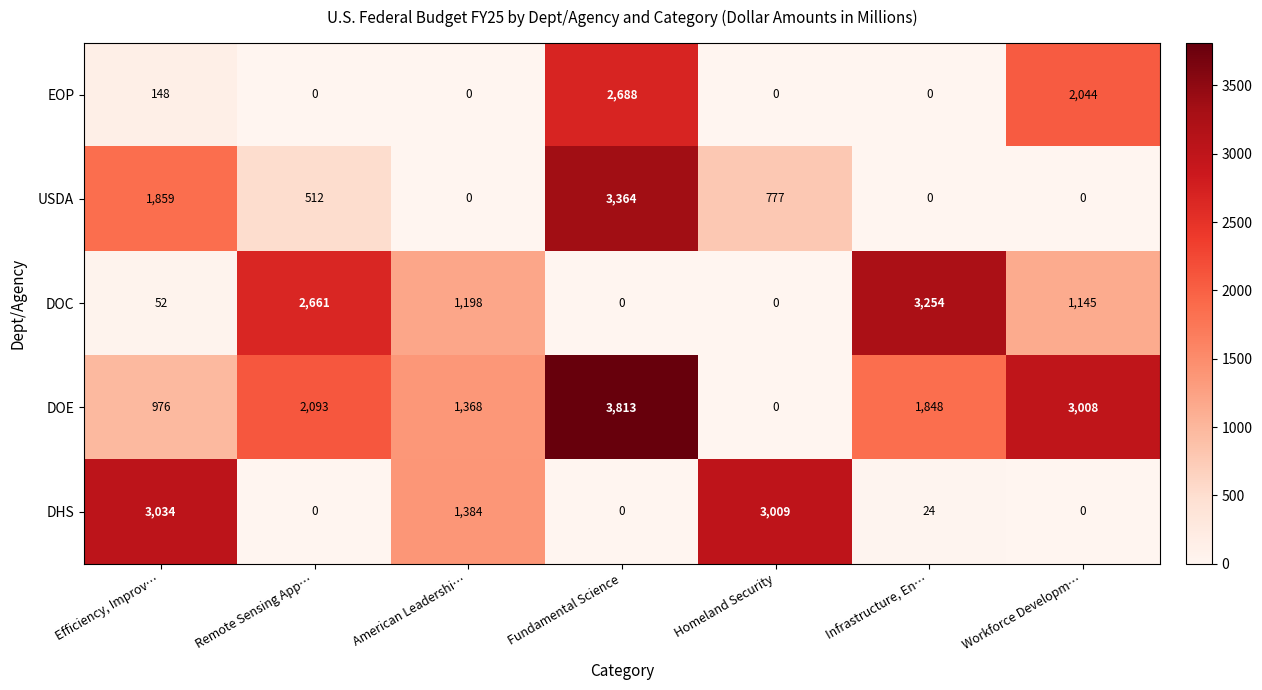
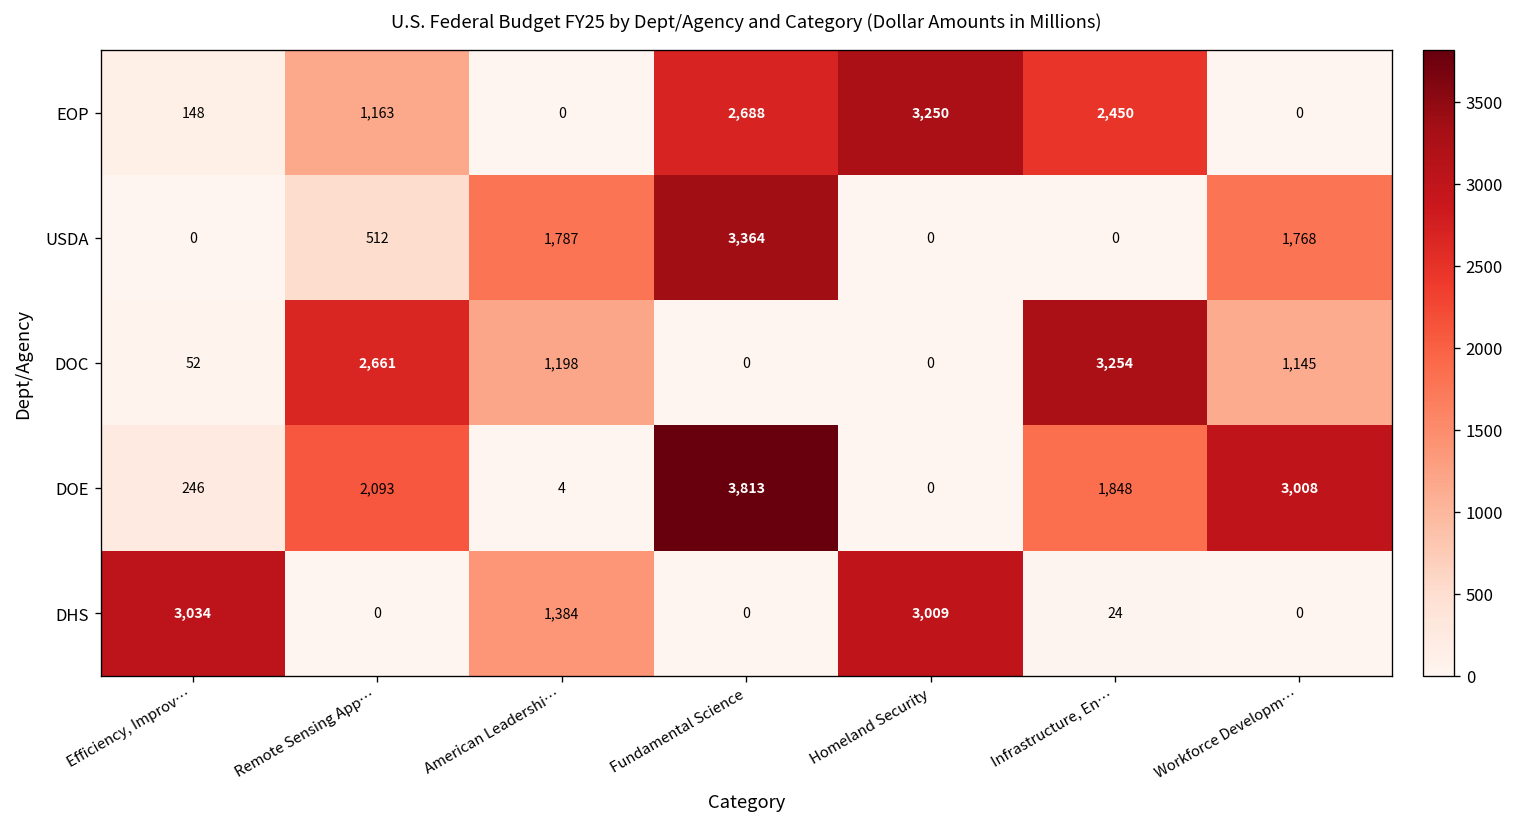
  {
    "EOP": {
      "Efficiency, Improv…": "148",
-     "Remote Sensing App…": "0",
+     "Remote Sensing App…": "1,163",
      "American Leadershi…": "0",
      "Fundamental Science": "2,688",
-     "Homeland Security": "0",
-     "Infrastructure, En…": "0",
-     "Workforce Developm…": "2,044"
+     "Homeland Security": "3,250",
+     "Infrastructure, En…": "2,450",
+     "Workforce Developm…": "0"
    },
    "USDA": {
-     "Efficiency, Improv…": "1,859",
+     "Efficiency, Improv…": "0",
      "Remote Sensing App…": "512",
-     "American Leadershi…": "0",
+     "American Leadershi…": "1,787",
      "Fundamental Science": "3,364",
-     "Homeland Security": "777",
+     "Homeland Security": "0",
      "Infrastructure, En…": "0",
-     "Workforce Developm…": "0"
+     "Workforce Developm…": "1,768"
    },
    "DOC": {
      "Efficiency, Improv…": "52",
      "Remote Sensing App…": "2,661",
      "American Leadershi…": "1,198",
      "Fundamental Science": "0",
      "Homeland Security": "0",
      "Infrastructure, En…": "3,254",
      "Workforce Developm…": "1,145"
    },
    "DOE": {
-     "Efficiency, Improv…": "976",
+     "Efficiency, Improv…": "246",
      "Remote Sensing App…": "2,093",
-     "American Leadershi…": "1,368",
+     "American Leadershi…": "4",
      "Fundamental Science": "3,813",
      "Homeland Security": "0",
      "Infrastructure, En…": "1,848",
      "Workforce Developm…": "3,008"
    },
    "DHS": {
      "Efficiency, Improv…": "3,034",
      "Remote Sensing App…": "0",
      "American Leadershi…": "1,384",
      "Fundamental Science": "0",
      "Homeland Security": "3,009",
      "Infrastructure, En…": "24",
      "Workforce Developm…": "0"
    }
  }
